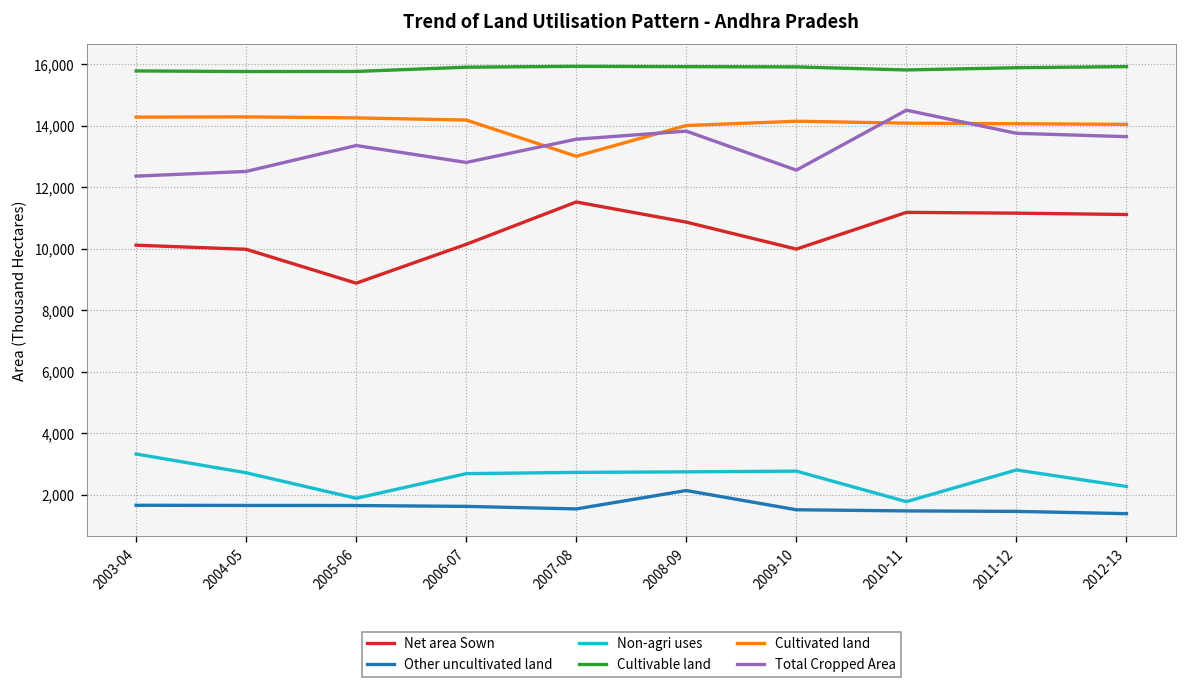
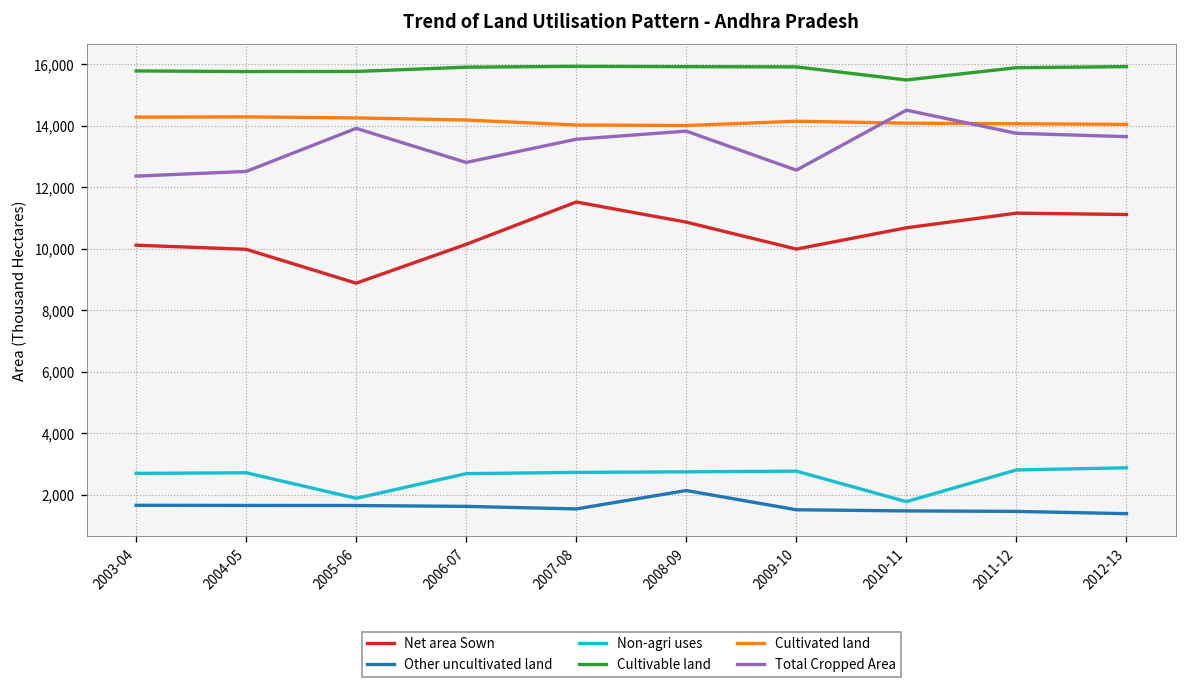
  {
    "Net area Sown": {
      "2003-04": "10,100",
      "2004-05": "10,000",
      "2005-06": "8,900",
      "2006-07": "10,100",
      "2007-08": "11,500",
      "2008-09": "10,900",
      "2009-10": "10,000",
-     "2010-11": "11,200",
+     "2010-11": "10,700",
      "2011-12": "11,200",
      "2012-13": "11,100"
    },
    "Other uncultivated land": {
      "2003-04": "1,700",
      "2004-05": "1,600",
      "2005-06": "1,600",
      "2006-07": "1,600",
      "2007-08": "1,500",
      "2008-09": "2,100",
      "2009-10": "1,500",
      "2010-11": "1,500",
      "2011-12": "1,500",
      "2012-13": "1,400"
    },
    "Non-agri uses": {
-     "2003-04": "3,300",
+     "2003-04": "2,700",
      "2004-05": "2,700",
      "2005-06": "1,900",
      "2006-07": "2,700",
      "2007-08": "2,700",
      "2008-09": "2,700",
      "2009-10": "2,800",
      "2010-11": "1,800",
      "2011-12": "2,800",
-     "2012-13": "2,300"
+     "2012-13": "2,900"
    },
    "Cultivable land": {
      "2003-04": "15,800",
      "2004-05": "15,800",
      "2005-06": "15,800",
      "2006-07": "15,900",
      "2007-08": "15,900",
      "2008-09": "15,900",
      "2009-10": "15,900",
-     "2010-11": "15,800",
+     "2010-11": "15,500",
      "2011-12": "15,900",
      "2012-13": "15,900"
    },
    "Cultivated land": {
      "2003-04": "14,300",
      "2004-05": "14,300",
      "2005-06": "14,300",
      "2006-07": "14,200",
-     "2007-08": "13,000",
+     "2007-08": "14,000",
      "2008-09": "14,000",
      "2009-10": "14,200",
      "2010-11": "14,100",
      "2011-12": "14,100",
      "2012-13": "14,100"
    },
    "Total Cropped Area": {
      "2003-04": "12,400",
      "2004-05": "12,500",
-     "2005-06": "13,400",
+     "2005-06": "13,900",
      "2006-07": "12,800",
      "2007-08": "13,600",
      "2008-09": "13,800",
      "2009-10": "12,600",
      "2010-11": "14,500",
      "2011-12": "13,800",
      "2012-13": "13,600"
    }
  }
